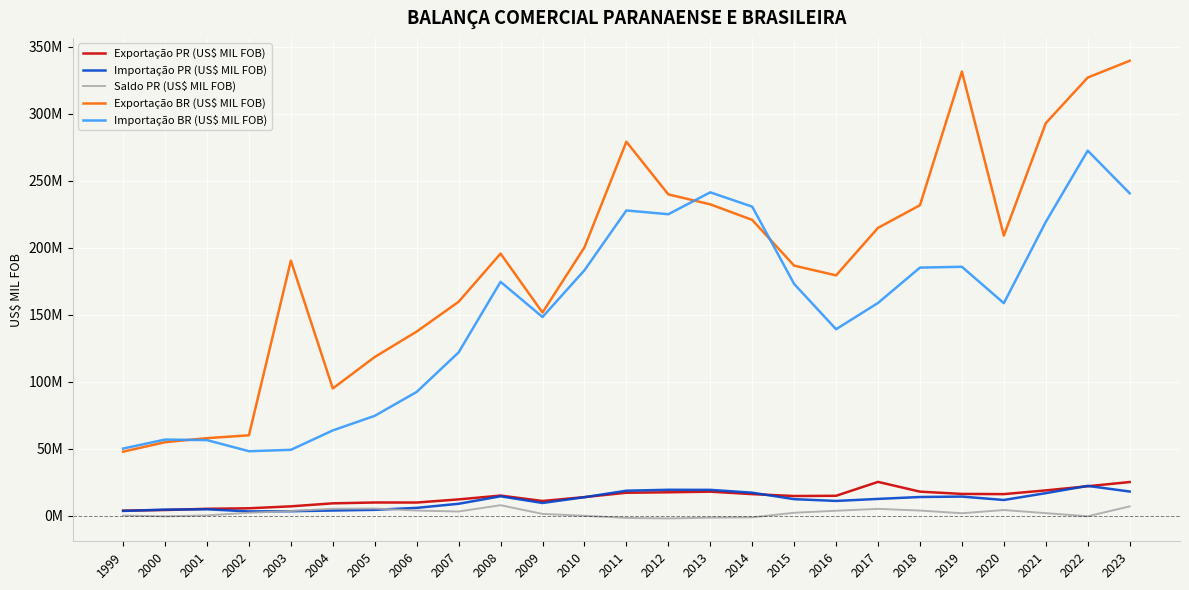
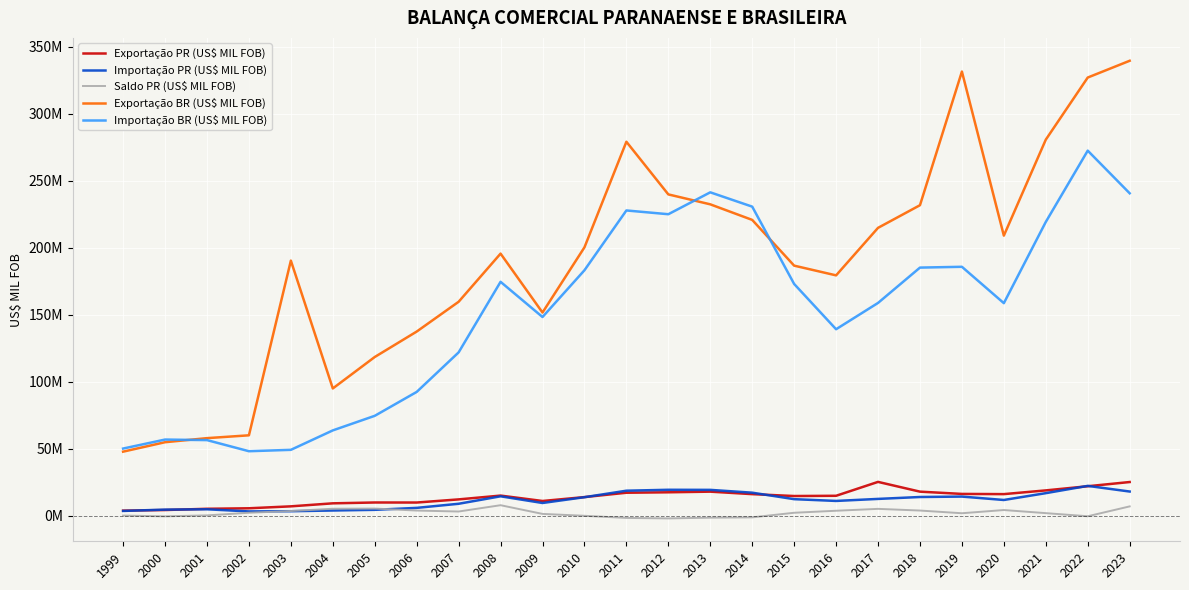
  {
    "Exportação PR (US$ MIL FOB)": {
      "2002": 6000000,
      "2003": 7000000,
      "2004": 9000000,
      "2005": 10000000,
      "2006": 10000000,
      "2007": 12000000,
      "2015": 15000000,
      "2016": 15000000,
      "2017": 25000000,
      "2018": 18000000,
      "2019": 16000000,
      "2020": 16000000,
      "2021": 19000000,
      "2023": 25000000
    },
    "Importação PR (US$ MIL FOB)": {
      "2006": 6000000,
      "2007": 9000000,
      "2015": 12000000,
      "2016": 11000000,
      "2017": 13000000,
      "2018": 14000000,
      "2019": 14000000,
      "2020": 12000000,
      "2021": 17000000,
      "2023": 18000000
    },
    "Saldo PR (US$ MIL FOB)": {
      "1999": 0,
      "2000": 0,
      "2001": 0,
      "2006": 4000000,
      "2007": 3000000,
      "2008": 8000000,
      "2009": 1000000,
      "2010": 0,
      "2011": -2000000,
      "2012": -2000000,
      "2013": -1000000,
      "2014": -1000000,
      "2015": 2000000,
      "2016": 4000000,
      "2017": 5000000,
      "2018": 4000000,
      "2019": 2000000,
      "2020": 4000000,
      "2021": 2000000,
      "2022": 0,
      "2023": 7000000
    },
    "Exportação BR (US$ MIL FOB)": {
      "1999": 48000000,
      "2000": 55000000,
      "2002": 60000000,
      "2003": 191000000,
      "2004": 95000000,
      "2005": 119000000,
      "2006": 138000000,
      "2007": 160000000,
      "2008": 196000000,
      "2009": 152000000,
      "2010": 200000000,
      "2011": 279000000,
      "2012": 240000000,
      "2013": 233000000,
      "2014": 221000000,
      "2015": 187000000,
      "2016": 180000000,
      "2017": 215000000,
      "2018": 232000000,
      "2019": 332000000,
      "2020": 209000000,
-     "2021": 293000000,
+     "2021": 281000000,
      "2022": 327000000,
      "2023": 340000000
    },
    "Importação BR (US$ MIL FOB)": {
      "1999": 50000000,
      "2000": 57000000,
      "2002": 48000000,
      "2003": 49000000,
      "2004": 64000000,
      "2005": 75000000,
      "2006": 93000000,
      "2007": 122000000,
      "2008": 175000000,
      "2009": 148000000,
      "2010": 183000000,
      "2011": 228000000,
      "2012": 225000000,
      "2013": 242000000,
      "2014": 231000000,
      "2015": 173000000,
      "2016": 139000000,
      "2017": 159000000,
      "2018": 185000000,
      "2019": 186000000,
      "2020": 159000000,
      "2021": 219000000,
      "2022": 273000000,
      "2023": 241000000
    }
  }
